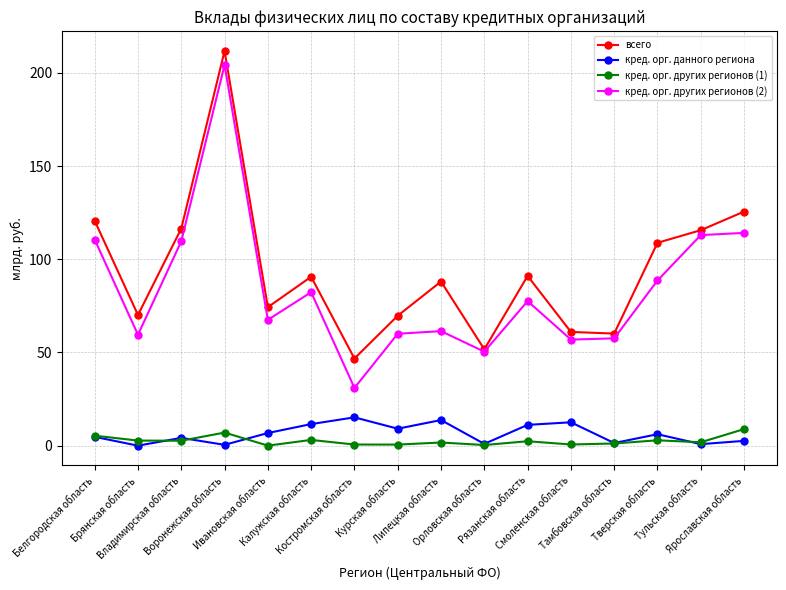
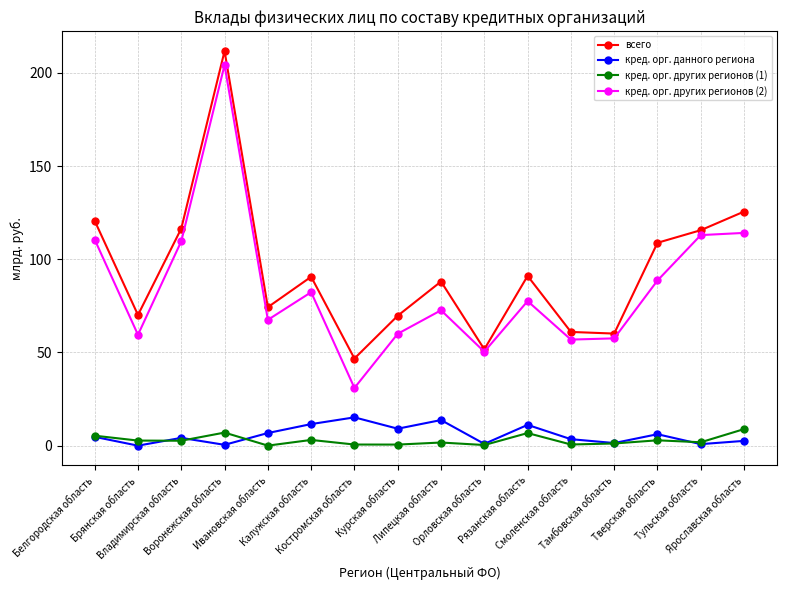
  {
    "всего": {
      "Белгородская область": 121,
      "Брянская область": 70,
      "Владимирская область": 117,
      "Воронежская область": 212,
      "Ивановская область": 74,
      "Калужская область": 91,
      "Костромская область": 47,
      "Курская область": 70,
      "Липецкая область": 88,
      "Рязанская область": 91,
      "Смоленская область": 61,
      "Тамбовская область": 60,
      "Тверская область": 109,
      "Тульская область": 116,
      "Ярославская область": 126
    },
    "кред. орг. данного региона": {
      "Брянская область": 0,
      "Владимирская область": 4,
      "Воронежская область": 0,
      "Ивановская область": 7,
      "Калужская область": 12,
      "Костромская область": 15,
      "Курская область": 9,
      "Липецкая область": 14,
      "Рязанская область": 11,
-     "Смоленская область": 13,
+     "Смоленская область": 3,
      "Тверская область": 6,
      "Ярославская область": 3
    },
    "кред. орг. других регионов (1)": {
      "Брянская область": 3,
      "Владимирская область": 3,
      "Воронежская область": 7,
      "Ивановская область": 0,
      "Калужская область": 3,
      "Костромская область": 1,
      "Курская область": 1,
      "Липецкая область": 2,
-     "Рязанская область": 2,
+     "Рязанская область": 7,
      "Смоленская область": 1,
      "Тверская область": 3,
      "Ярославская область": 9
    },
    "кред. орг. других регионов (2)": {
      "Белгородская область": 111,
      "Брянская область": 60,
      "Владимирская область": 110,
      "Воронежская область": 204,
      "Ивановская область": 68,
      "Калужская область": 82,
      "Костромская область": 31,
      "Курская область": 60,
-     "Липецкая область": 61,
+     "Липецкая область": 73,
      "Рязанская область": 78,
      "Смоленская область": 57,
      "Тамбовская область": 58,
      "Тверская область": 89,
      "Тульская область": 113,
      "Ярославская область": 114
    }
  }
